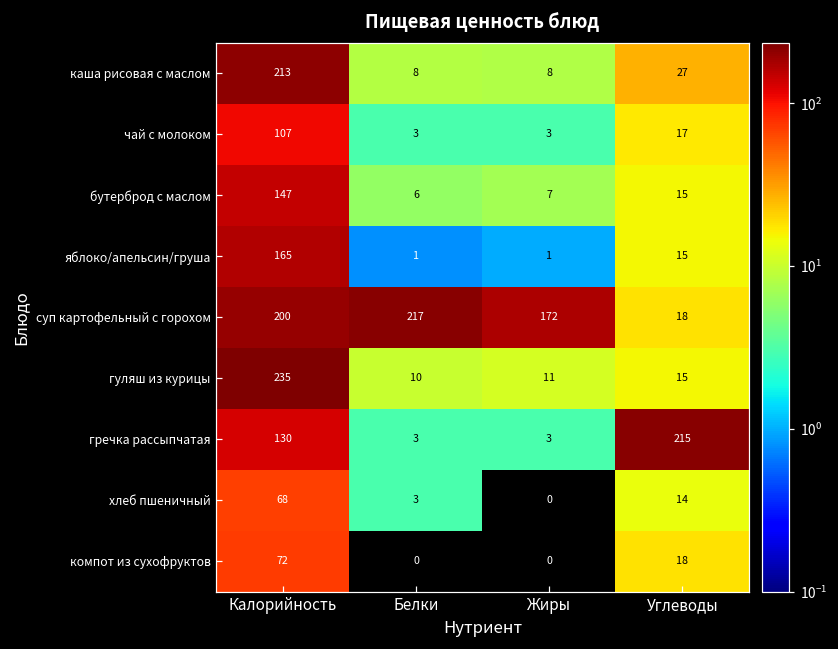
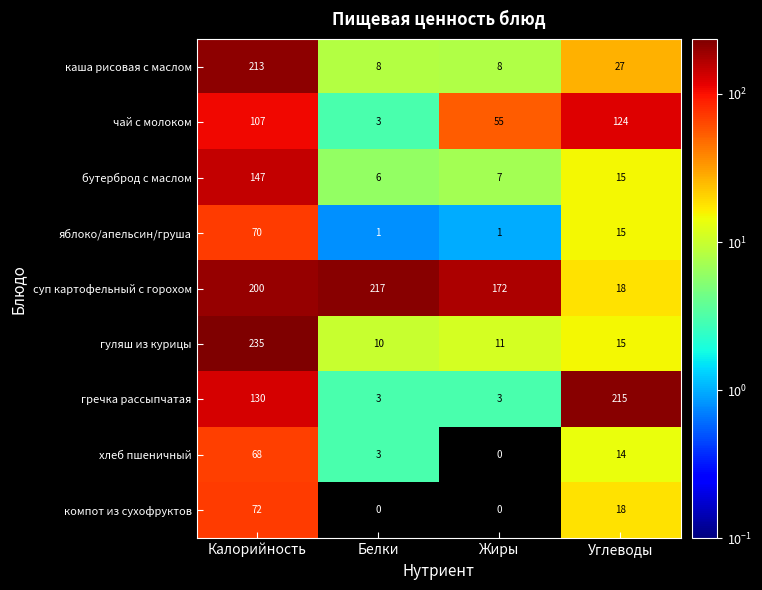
  {
    "каша рисовая с маслом": {
      "Калорийность": 213,
      "Белки": 8,
      "Жиры": 8,
      "Углеводы": 27
    },
    "чай с молоком": {
      "Калорийность": 107,
      "Белки": 3,
-     "Жиры": 3,
-     "Углеводы": 17
+     "Жиры": 55,
+     "Углеводы": 124
    },
    "бутерброд с маслом": {
      "Калорийность": 147,
      "Белки": 6,
      "Жиры": 7,
      "Углеводы": 15
    },
    "яблоко/апельсин/груша": {
-     "Калорийность": 165,
+     "Калорийность": 70,
      "Белки": 1,
      "Жиры": 1,
      "Углеводы": 15
    },
    "суп картофельный с горохом": {
      "Калорийность": 200,
      "Белки": 217,
      "Жиры": 172,
      "Углеводы": 18
    },
    "гуляш из курицы": {
      "Калорийность": 235,
      "Белки": 10,
      "Жиры": 11,
      "Углеводы": 15
    },
    "гречка рассыпчатая": {
      "Калорийность": 130,
      "Белки": 3,
      "Жиры": 3,
      "Углеводы": 215
    },
    "хлеб пшеничный": {
      "Калорийность": 68,
      "Белки": 3,
      "Жиры": 0,
      "Углеводы": 14
    },
    "компот из сухофруктов": {
      "Калорийность": 72,
      "Белки": 0,
      "Жиры": 0,
      "Углеводы": 18
    }
  }
